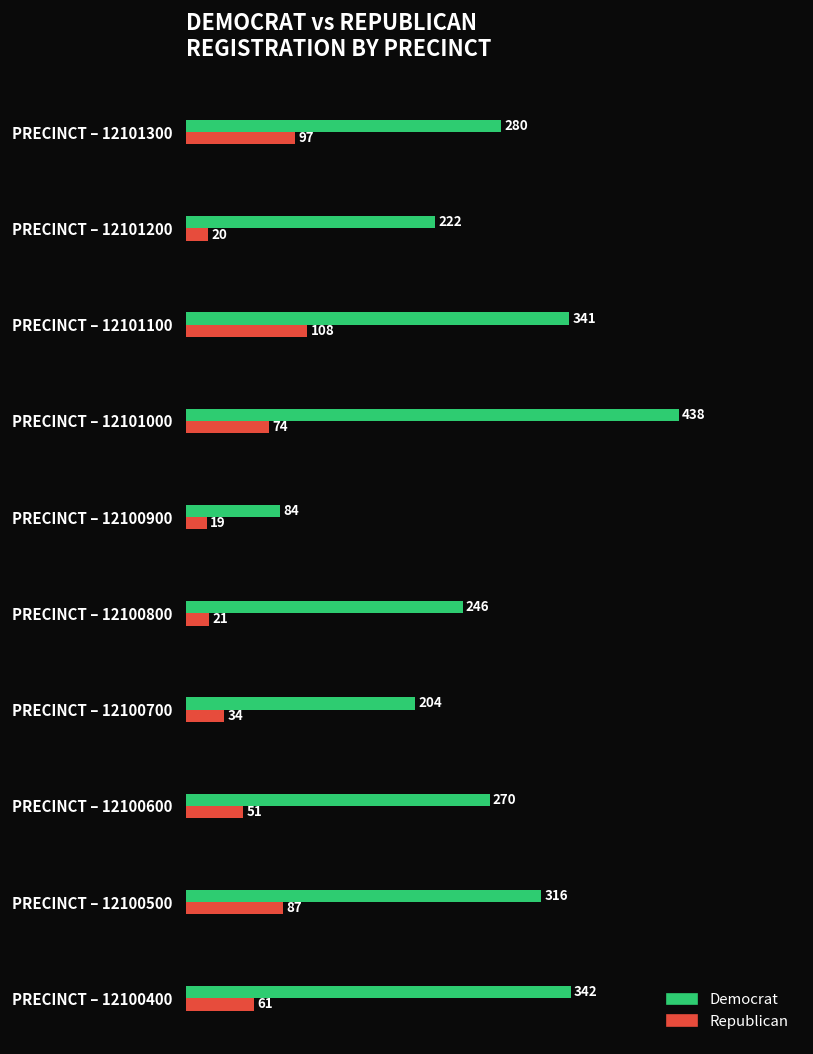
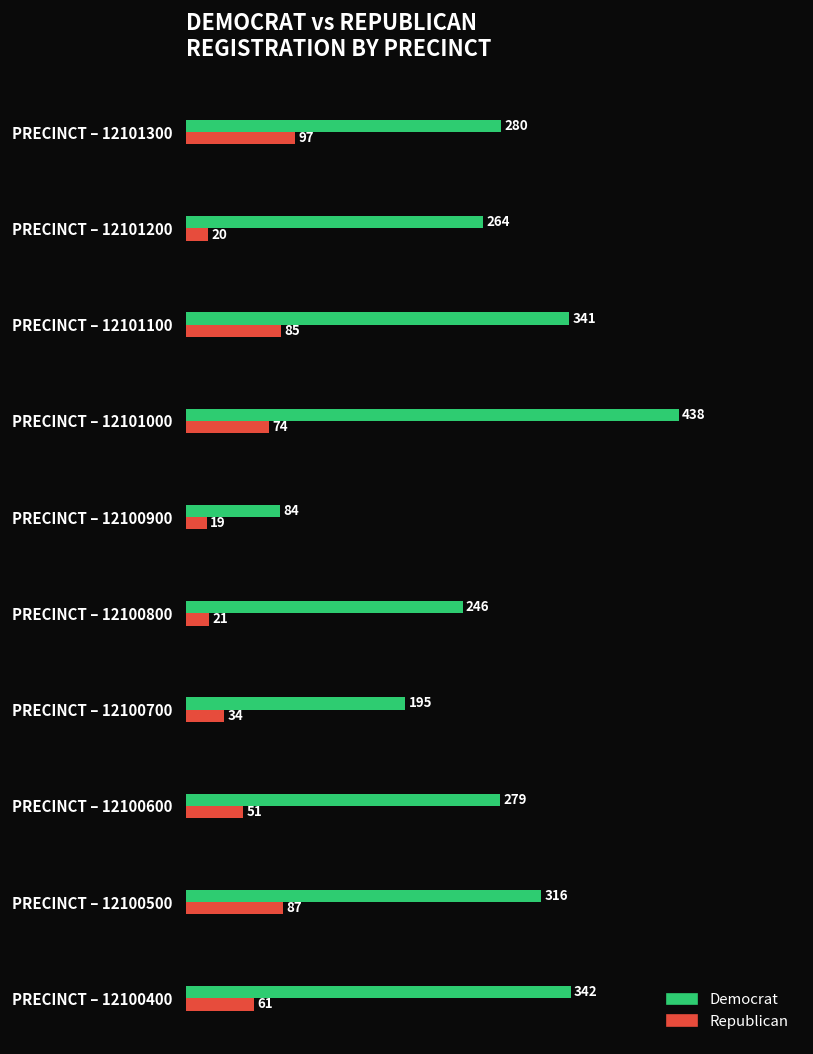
  {
    "Democrat": {
      "PRECINCT – 12101300": 280,
-     "PRECINCT – 12101200": 222,
+     "PRECINCT – 12101200": 264,
      "PRECINCT – 12101100": 341,
      "PRECINCT – 12101000": 438,
      "PRECINCT – 12100900": 84,
      "PRECINCT – 12100800": 246,
-     "PRECINCT – 12100700": 204,
-     "PRECINCT – 12100600": 270,
+     "PRECINCT – 12100700": 195,
+     "PRECINCT – 12100600": 279,
      "PRECINCT – 12100500": 316,
      "PRECINCT – 12100400": 342
    },
    "Republican": {
      "PRECINCT – 12101300": 97,
      "PRECINCT – 12101200": 20,
-     "PRECINCT – 12101100": 108,
+     "PRECINCT – 12101100": 85,
      "PRECINCT – 12101000": 74,
      "PRECINCT – 12100900": 19,
      "PRECINCT – 12100800": 21,
      "PRECINCT – 12100700": 34,
      "PRECINCT – 12100600": 51,
      "PRECINCT – 12100500": 87,
      "PRECINCT – 12100400": 61
    }
  }
